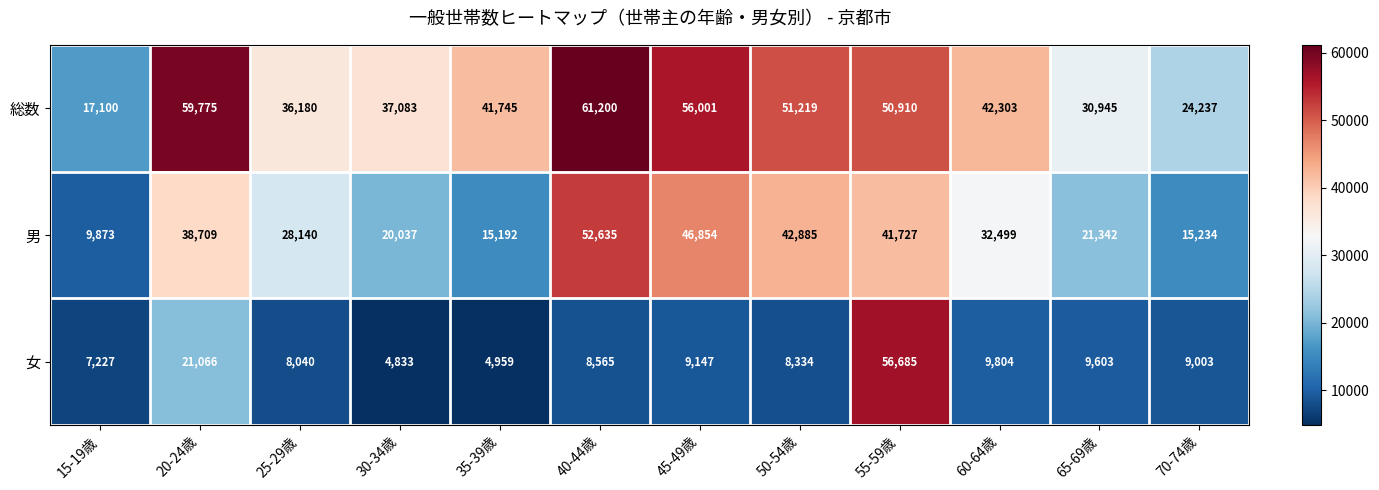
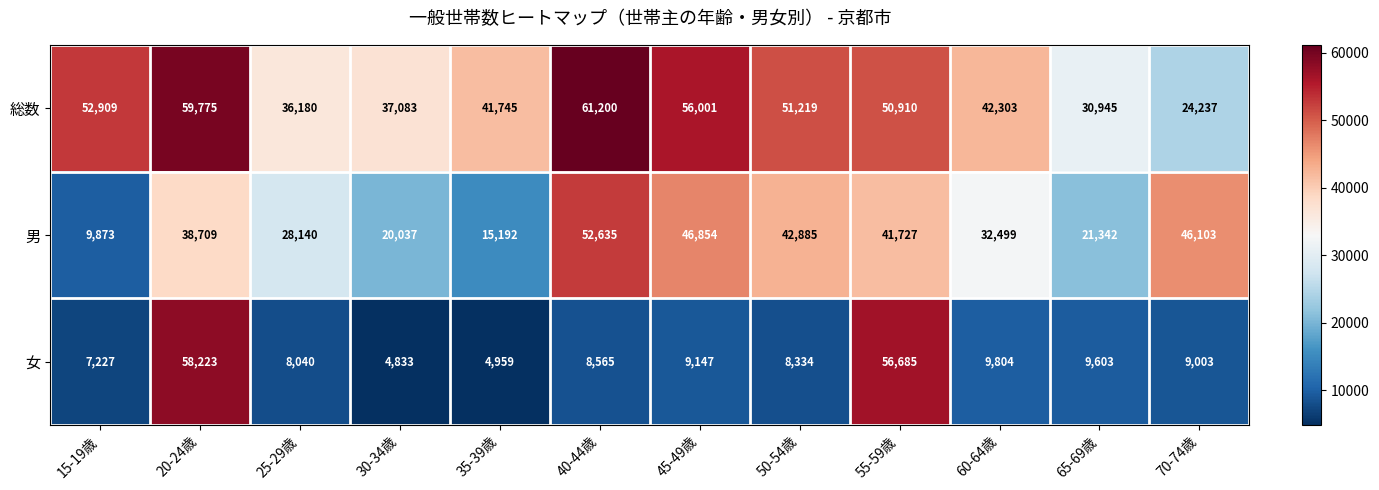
  {
    "総数": {
-     "15-19歳": "17,100",
+     "15-19歳": "52,909",
      "20-24歳": "59,775",
      "25-29歳": "36,180",
      "30-34歳": "37,083",
      "35-39歳": "41,745",
      "40-44歳": "61,200",
      "45-49歳": "56,001",
      "50-54歳": "51,219",
      "55-59歳": "50,910",
      "60-64歳": "42,303",
      "65-69歳": "30,945",
      "70-74歳": "24,237"
    },
    "男": {
      "15-19歳": "9,873",
      "20-24歳": "38,709",
      "25-29歳": "28,140",
      "30-34歳": "20,037",
      "35-39歳": "15,192",
      "40-44歳": "52,635",
      "45-49歳": "46,854",
      "50-54歳": "42,885",
      "55-59歳": "41,727",
      "60-64歳": "32,499",
      "65-69歳": "21,342",
-     "70-74歳": "15,234"
+     "70-74歳": "46,103"
    },
    "女": {
      "15-19歳": "7,227",
-     "20-24歳": "21,066",
+     "20-24歳": "58,223",
      "25-29歳": "8,040",
      "30-34歳": "4,833",
      "35-39歳": "4,959",
      "40-44歳": "8,565",
      "45-49歳": "9,147",
      "50-54歳": "8,334",
      "55-59歳": "56,685",
      "60-64歳": "9,804",
      "65-69歳": "9,603",
      "70-74歳": "9,003"
    }
  }
